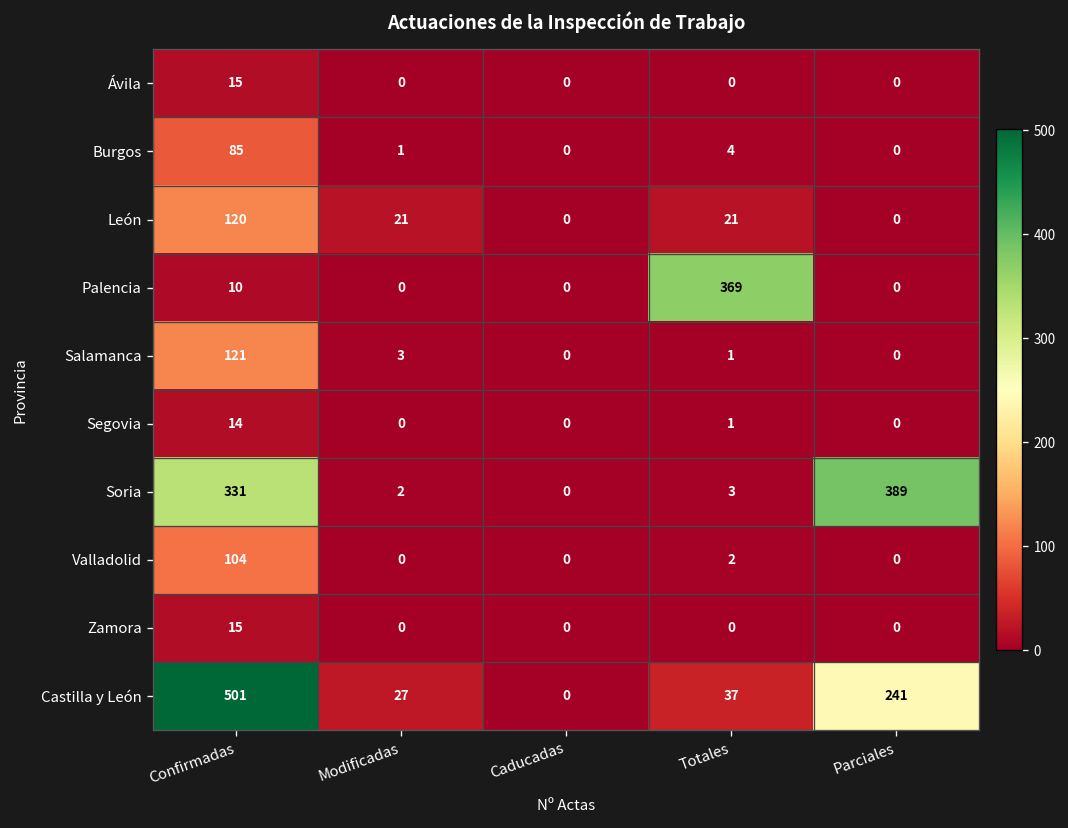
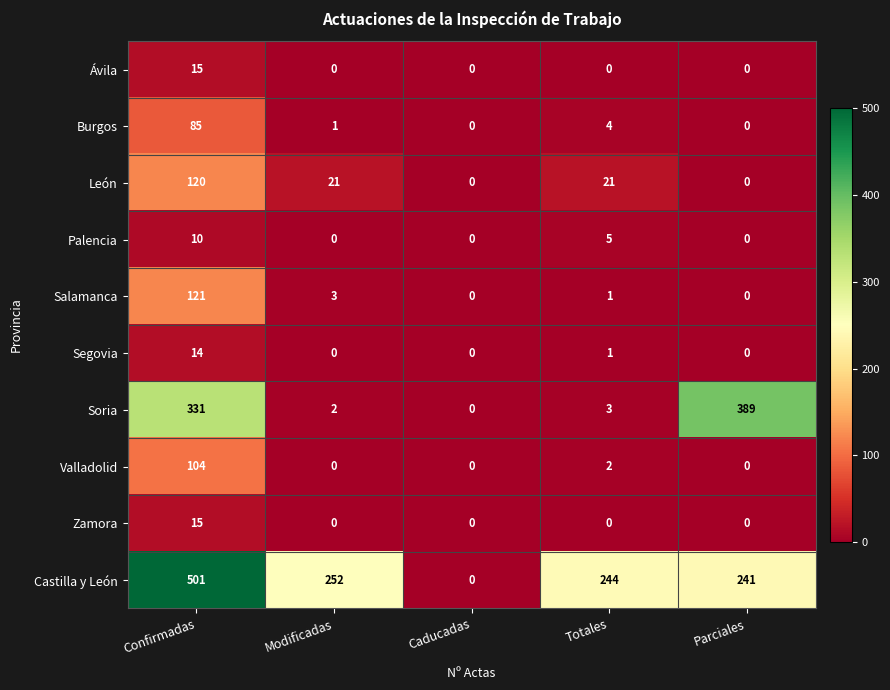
  {
    "Ávila": {
      "Confirmadas": 15,
      "Modificadas": 0,
      "Caducadas": 0,
      "Totales": 0,
      "Parciales": 0
    },
    "Burgos": {
      "Confirmadas": 85,
      "Modificadas": 1,
      "Caducadas": 0,
      "Totales": 4,
      "Parciales": 0
    },
    "León": {
      "Confirmadas": 120,
      "Modificadas": 21,
      "Caducadas": 0,
      "Totales": 21,
      "Parciales": 0
    },
    "Palencia": {
      "Confirmadas": 10,
      "Modificadas": 0,
      "Caducadas": 0,
-     "Totales": 369,
+     "Totales": 5,
      "Parciales": 0
    },
    "Salamanca": {
      "Confirmadas": 121,
      "Modificadas": 3,
      "Caducadas": 0,
      "Totales": 1,
      "Parciales": 0
    },
    "Segovia": {
      "Confirmadas": 14,
      "Modificadas": 0,
      "Caducadas": 0,
      "Totales": 1,
      "Parciales": 0
    },
    "Soria": {
      "Confirmadas": 331,
      "Modificadas": 2,
      "Caducadas": 0,
      "Totales": 3,
      "Parciales": 389
    },
    "Valladolid": {
      "Confirmadas": 104,
      "Modificadas": 0,
      "Caducadas": 0,
      "Totales": 2,
      "Parciales": 0
    },
    "Zamora": {
      "Confirmadas": 15,
      "Modificadas": 0,
      "Caducadas": 0,
      "Totales": 0,
      "Parciales": 0
    },
    "Castilla y León": {
      "Confirmadas": 501,
-     "Modificadas": 27,
+     "Modificadas": 252,
      "Caducadas": 0,
-     "Totales": 37,
+     "Totales": 244,
      "Parciales": 241
    }
  }
